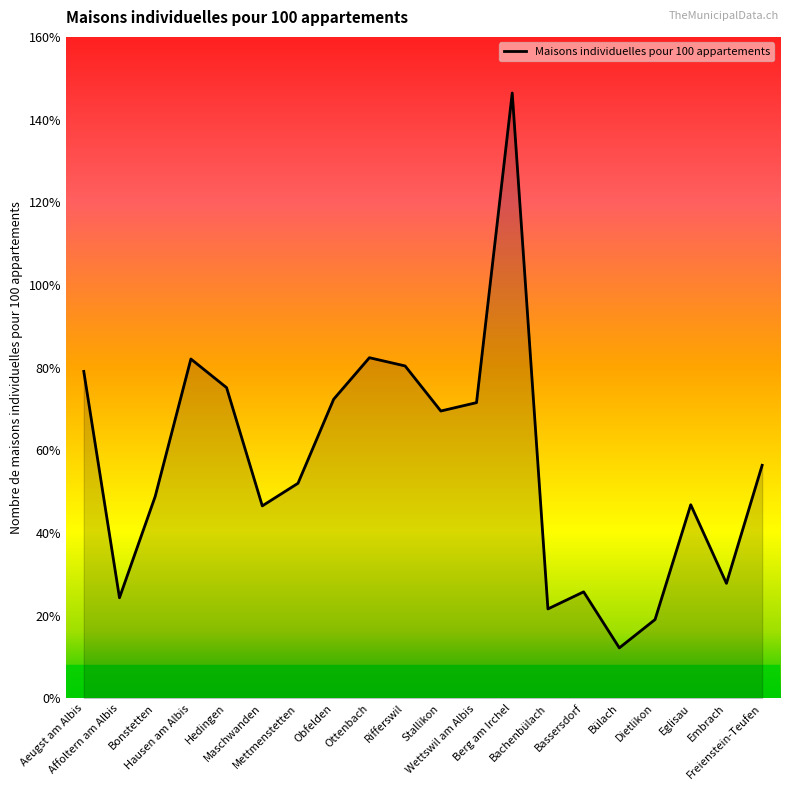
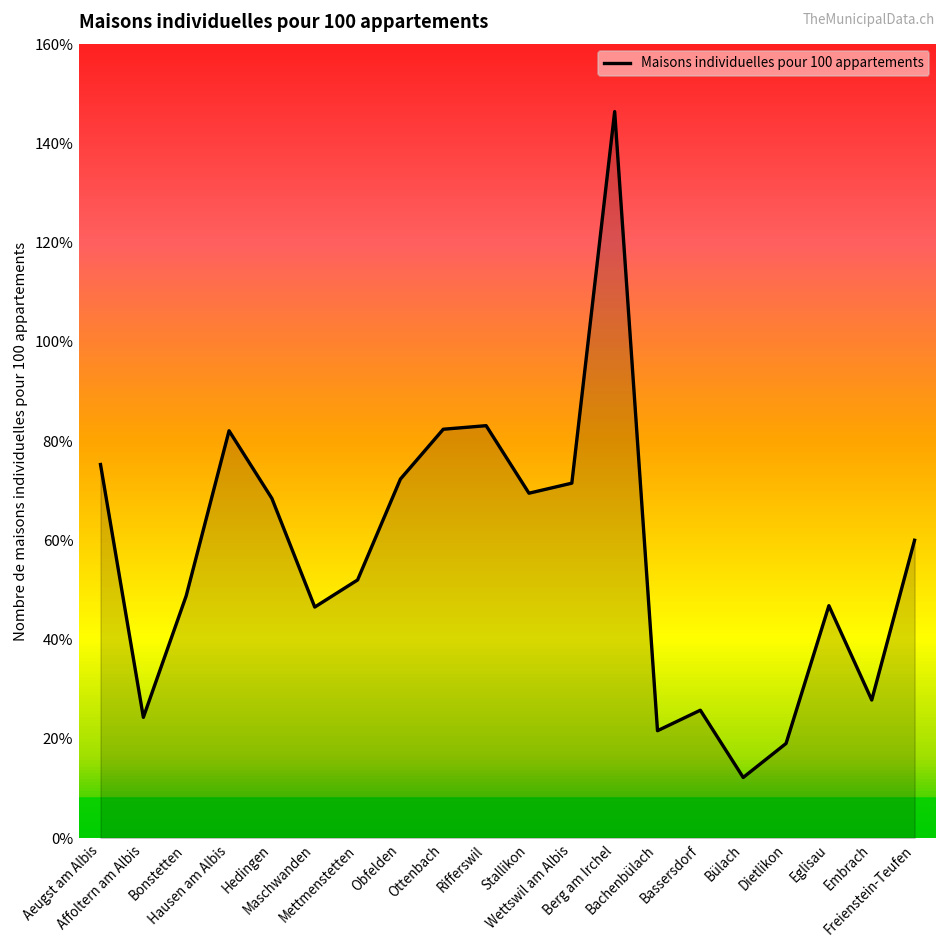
  {
-   "Aeugst am Albis": "79%",
+   "Aeugst am Albis": "75%",
    "Affoltern am Albis": "24%",
    "Bonstetten": "49%",
    "Hausen am Albis": "82%",
-   "Hedingen": "75%",
+   "Hedingen": "68%",
    "Maschwanden": "47%",
    "Mettmenstetten": "52%",
    "Obfelden": "72%",
    "Ottenbach": "82%",
-   "Rifferswil": "80%",
+   "Rifferswil": "83%",
    "Stallikon": "70%",
    "Wettswil am Albis": "72%",
    "Berg am Irchel": "146%",
    "Bachenbülach": "22%",
    "Bassersdorf": "26%",
    "Bülach": "12%",
    "Dietlikon": "19%",
    "Eglisau": "47%",
    "Embrach": "28%",
-   "Freienstein-Teufen": "56%"
+   "Freienstein-Teufen": "60%"
  }
